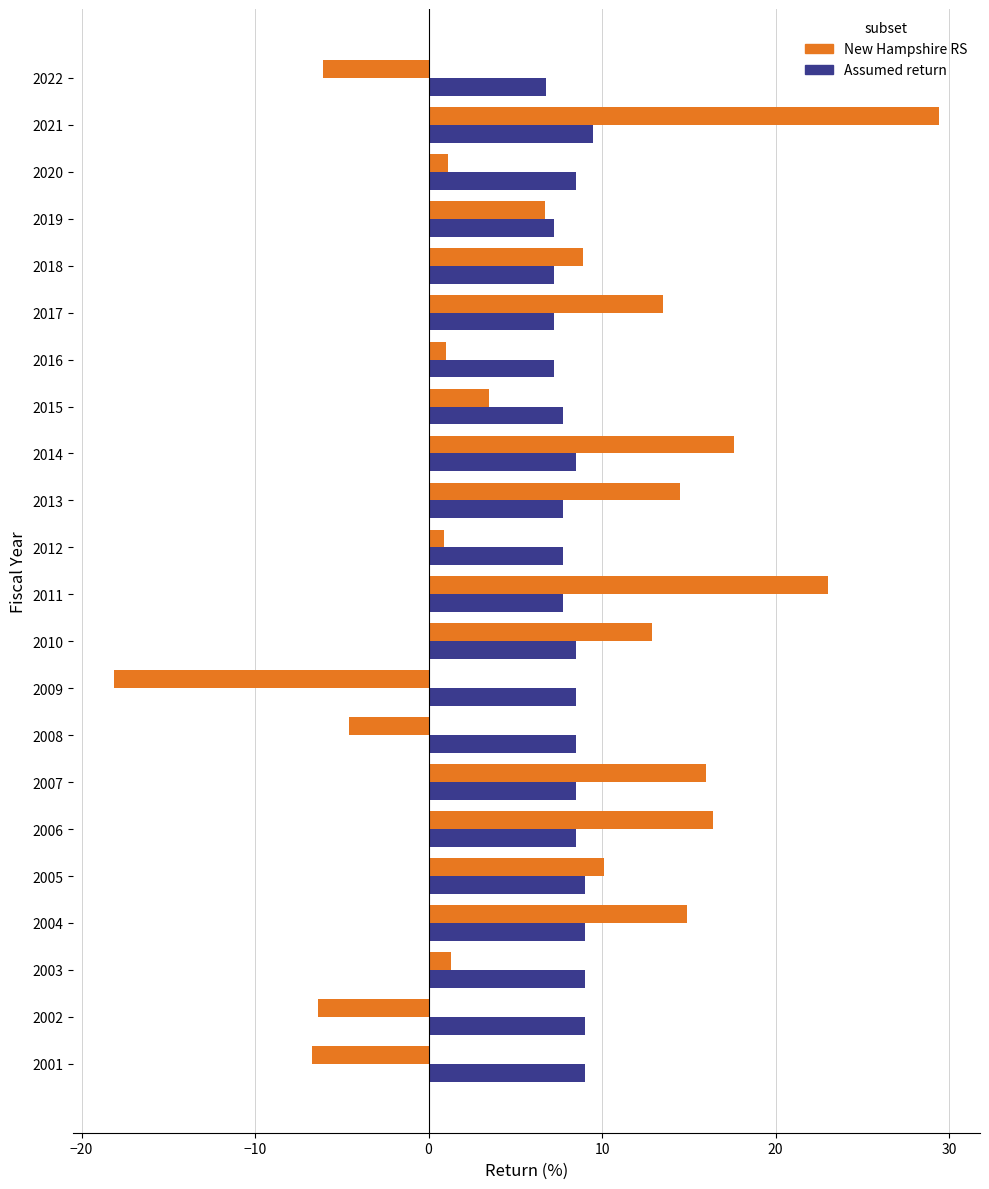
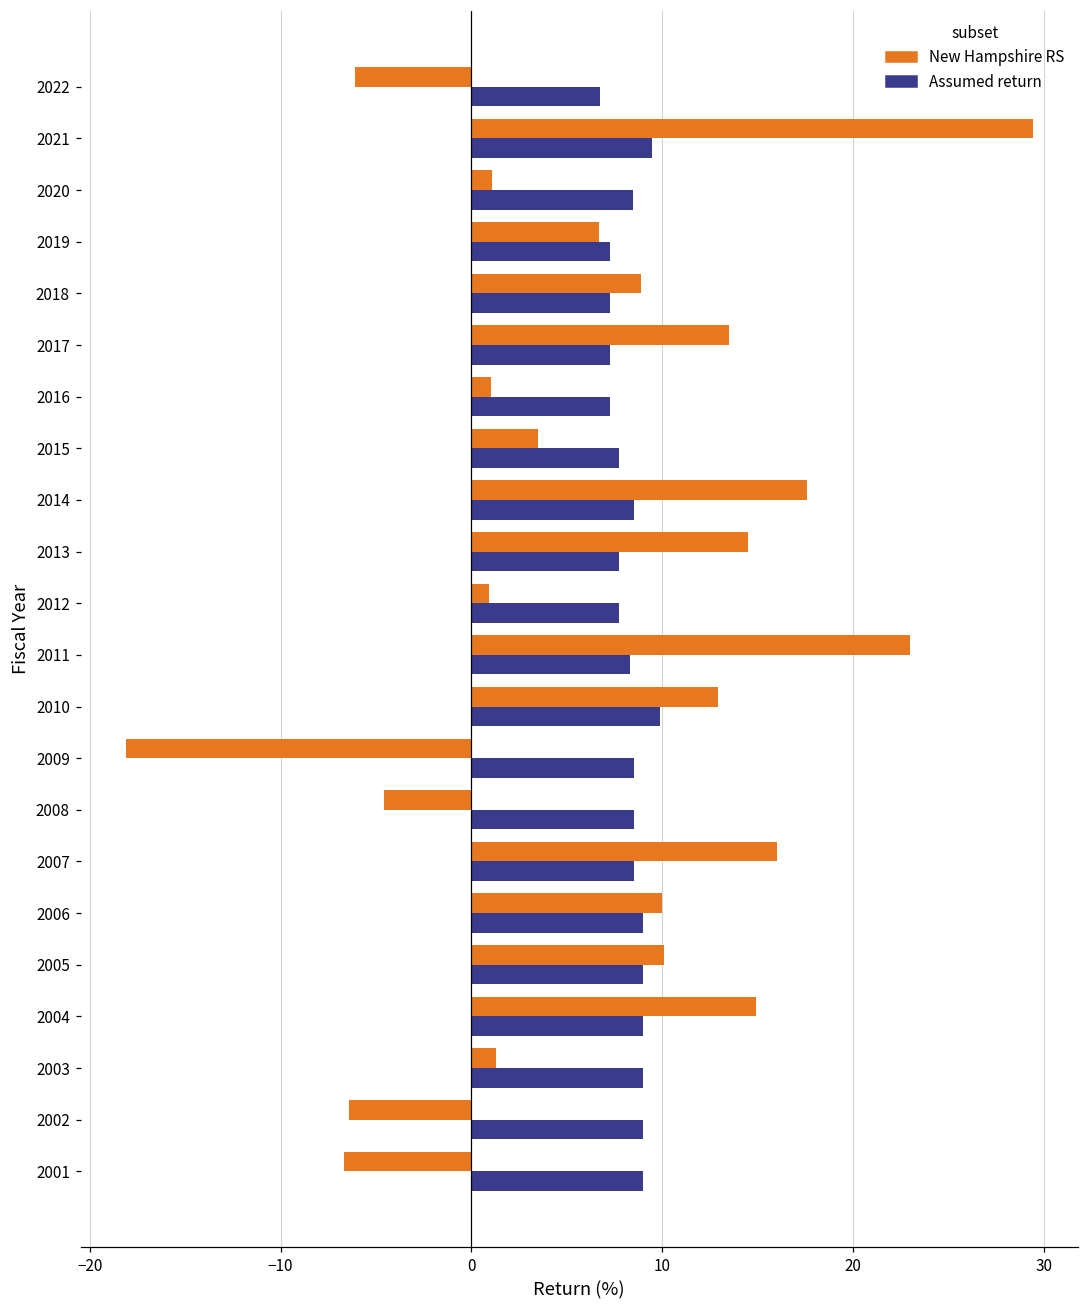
  {
    "New Hampshire RS": {
      "2022": -6.1,
      "2021": 29.4,
      "2020": 1.1,
      "2019": 6.7,
      "2018": 8.9,
      "2017": 13.5,
      "2016": 1.0,
      "2015": 3.5,
      "2014": 17.6,
      "2013": 14.5,
      "2012": 0.9,
      "2011": 23.0,
      "2010": 12.9,
      "2009": -18.1,
      "2008": -4.6,
      "2007": 16.0,
-     "2006": 16.4,
+     "2006": 10.0,
      "2005": 10.1,
      "2004": 14.9,
      "2003": 1.3,
      "2002": -6.4,
      "2001": -6.7
    },
    "Assumed return": {
      "2022": 6.8,
      "2021": 9.5,
      "2020": 8.5,
      "2019": 7.3,
      "2018": 7.3,
      "2017": 7.3,
      "2016": 7.3,
      "2015": 7.8,
      "2014": 8.5,
      "2013": 7.8,
      "2012": 7.8,
-     "2011": 7.8,
-     "2010": 8.5,
+     "2011": 8.3,
+     "2010": 9.9,
      "2009": 8.5,
      "2008": 8.5,
      "2007": 8.5,
-     "2006": 8.5,
+     "2006": 9.0,
      "2005": 9.0,
      "2004": 9.0,
      "2003": 9.0,
      "2002": 9.0,
      "2001": 9.0
    }
  }
